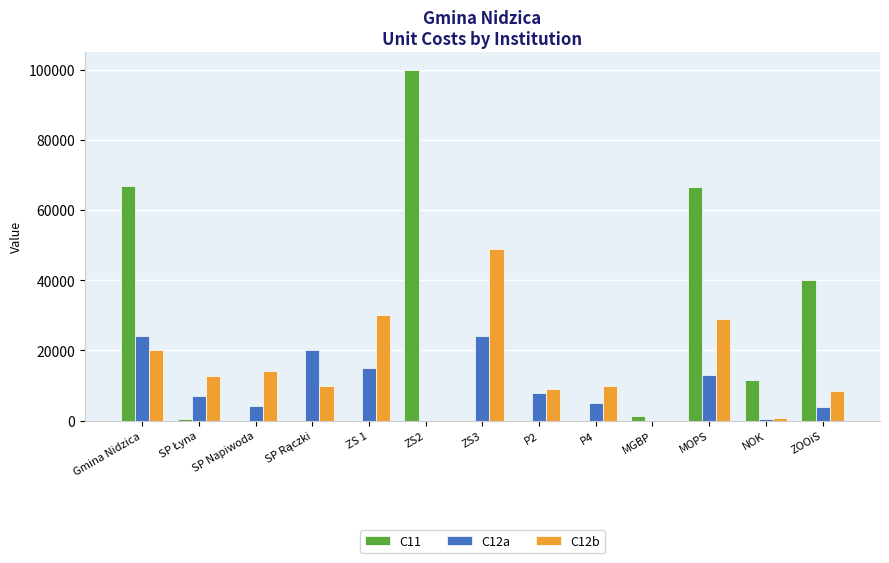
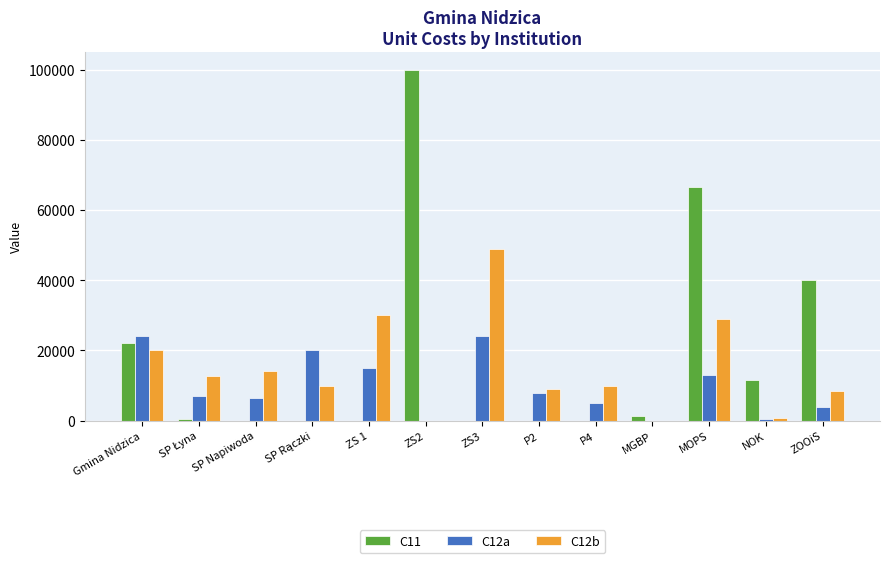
  {
    "C11": {
-     "Gmina Nidzica": 67000,
+     "Gmina Nidzica": 22000,
      "SP Napiwoda": 0,
      "SP Rączki": 0,
      "ZS 1": 0,
      "ZS2": 100000,
      "ZS3": 0,
      "P2": 0,
      "P4": 0,
      "MGBP": 1000,
      "MOPS": 67000,
      "NOK": 12000,
      "ZOOiS": 40000
    },
    "C12a": {
      "Gmina Nidzica": 24000,
      "SP Łyna": 7000,
-     "SP Napiwoda": 4000,
+     "SP Napiwoda": 7000,
      "SP Rączki": 20000,
      "ZS 1": 15000,
      "ZS2": 0,
      "ZS3": 24000,
      "P2": 8000,
      "P4": 5000,
      "MGBP": 0,
      "MOPS": 13000,
      "ZOOiS": 4000
    },
    "C12b": {
      "Gmina Nidzica": 20000,
      "SP Łyna": 13000,
      "SP Napiwoda": 14000,
      "SP Rączki": 10000,
      "ZS 1": 30000,
      "ZS2": 0,
      "ZS3": 49000,
      "P2": 9000,
      "P4": 10000,
      "MGBP": 0,
      "MOPS": 29000,
      "ZOOiS": 9000
    }
  }
